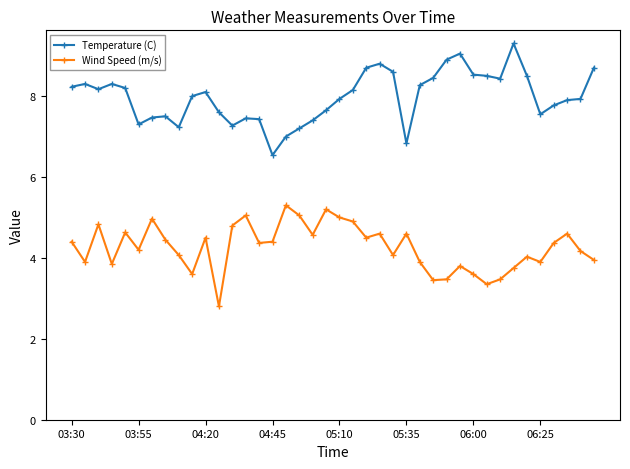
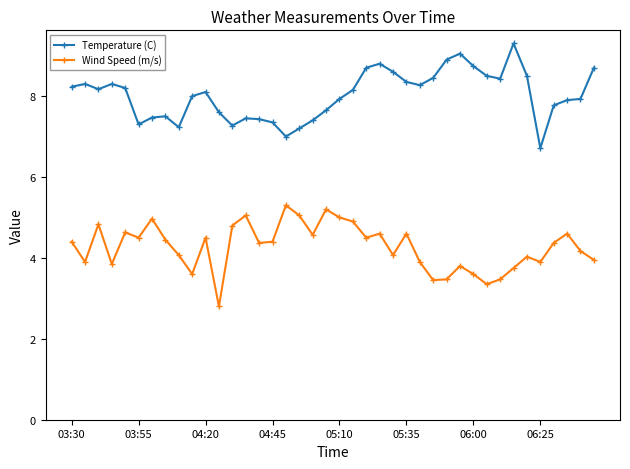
  {
    "Temperature (C)": {
      "03:30": 8.2,
      "03:55": 7.3,
      "04:20": 8.1,
-     "04:45": 6.5,
+     "04:45": 7.4,
      "05:10": 7.9,
-     "05:35": 6.8,
-     "06:00": 8.5,
-     "06:25": 7.6
+     "05:35": 8.4,
+     "06:00": 8.7,
+     "06:25": 6.7
    },
    "Wind Speed (m/s)": {
      "03:30": 4.4,
-     "03:55": 4.2,
+     "03:55": 4.5,
      "04:20": 4.5,
      "04:45": 4.4,
      "05:10": 5.0,
      "05:35": 4.6,
      "06:00": 3.6,
      "06:25": 3.9
    }
  }
